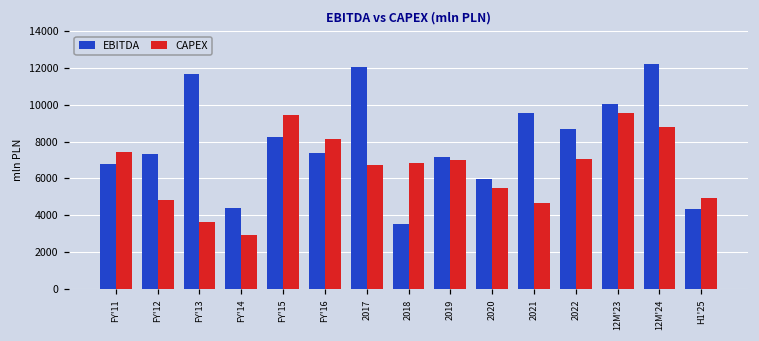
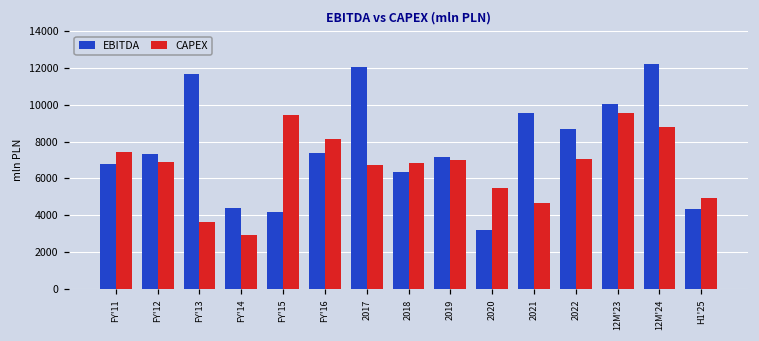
  {
    "EBITDA": {
      "FY'11": 6800,
      "FY'12": 7300,
      "FY'13": 11700,
      "FY'14": 4400,
-     "FY'15": 8200,
+     "FY'15": 4200,
      "FY'16": 7400,
      "2017": 12000,
-     "2018": 3500,
+     "2018": 6400,
      "2019": 7100,
-     "2020": 6000,
+     "2020": 3200,
      "2021": 9500,
      "2022": 8700,
      "12M'23": 10000,
      "12M'24": 12200,
      "H1'25": 4300
    },
    "CAPEX": {
      "FY'11": 7400,
-     "FY'12": 4800,
+     "FY'12": 6900,
      "FY'13": 3600,
      "FY'14": 2900,
      "FY'15": 9500,
      "FY'16": 8200,
      "2017": 6800,
      "2018": 6900,
      "2019": 7000,
      "2020": 5500,
      "2021": 4700,
      "2022": 7100,
      "12M'23": 9500,
      "12M'24": 8800,
      "H1'25": 4900
    }
  }
